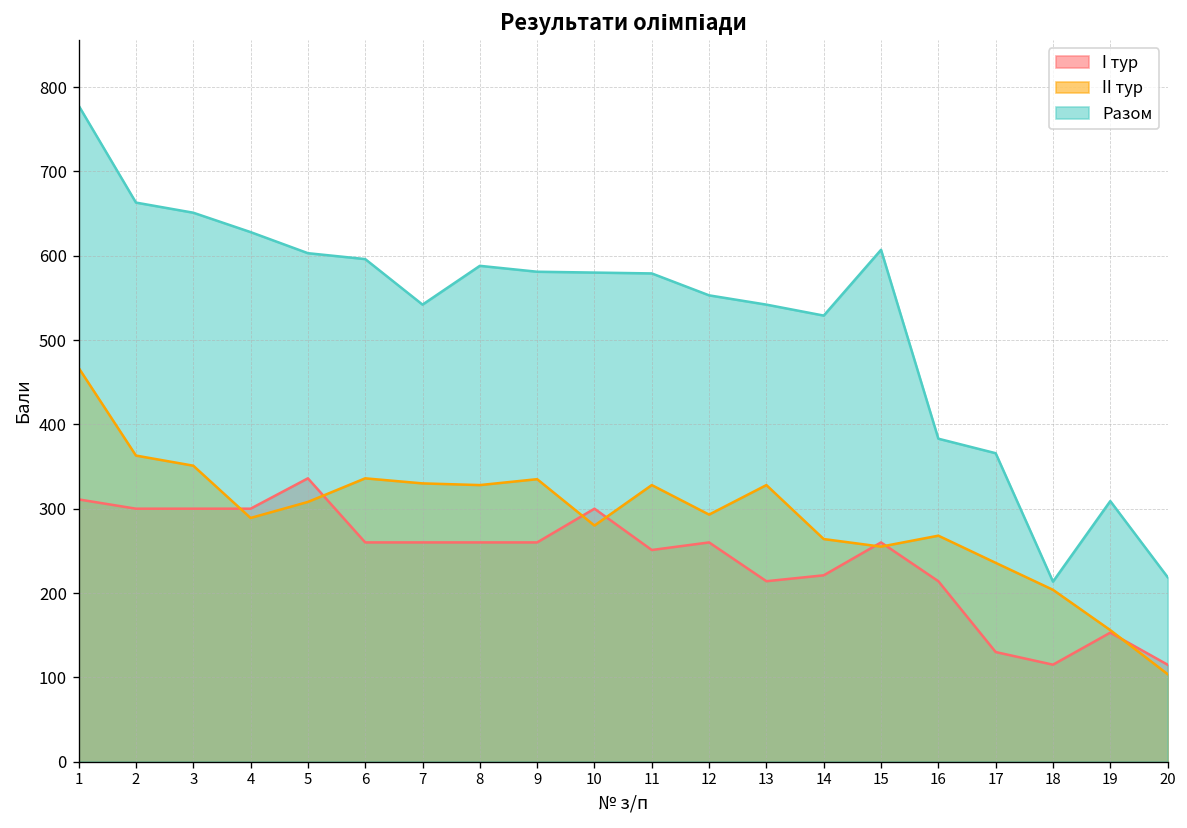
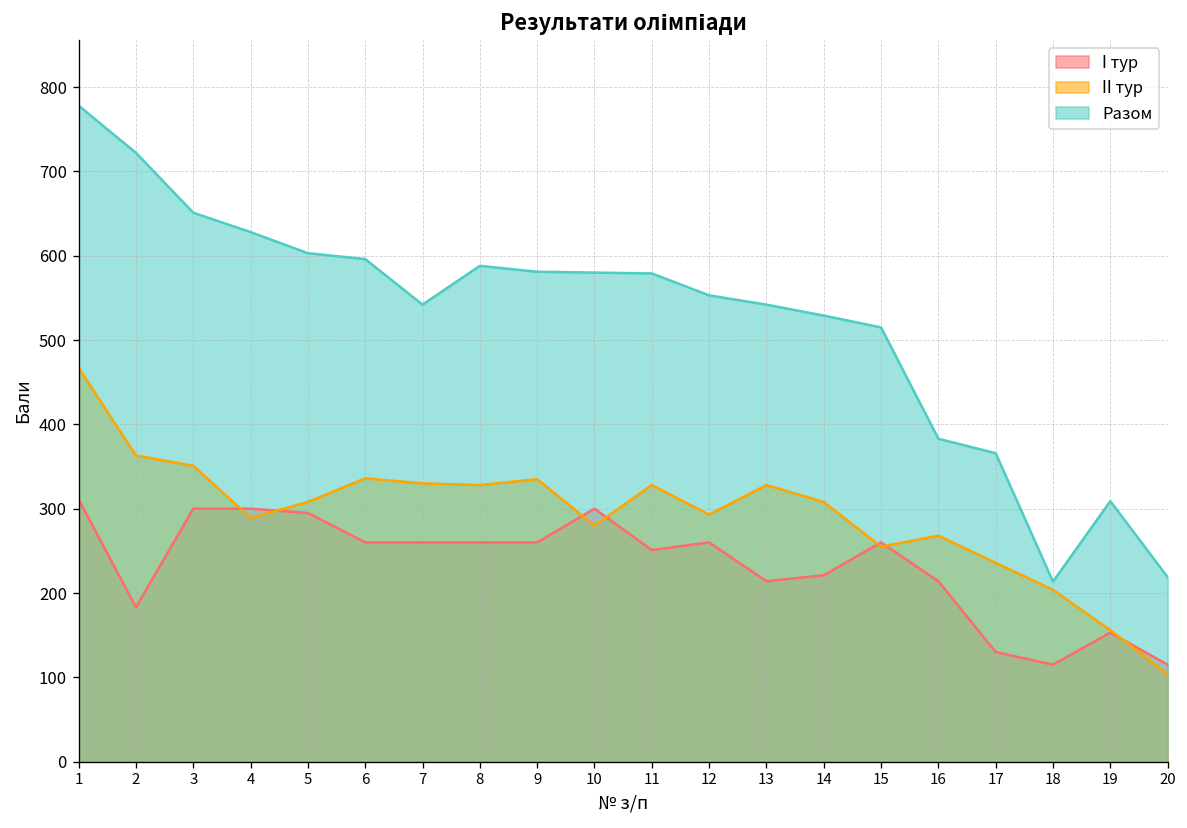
  {
    "І тур": {
      "1": 310,
-     "2": 300,
+     "2": 180,
      "3": 300,
      "4": 300,
-     "5": 340,
+     "5": 300,
      "6": 260,
      "7": 260,
      "8": 260,
      "9": 260,
      "10": 300,
      "11": 250,
      "12": 260,
      "13": 210,
      "14": 220,
      "15": 260,
      "16": 210,
      "17": 130,
      "18": 120,
      "20": 120
    },
    "ІІ тур": {
      "1": 470,
      "2": 360,
      "3": 350,
      "4": 290,
      "5": 310,
      "6": 340,
      "7": 330,
      "8": 330,
      "9": 340,
      "10": 280,
      "11": 330,
      "12": 290,
      "13": 330,
-     "14": 260,
+     "14": 310,
      "15": 260,
      "16": 270,
      "17": 240,
      "18": 200,
      "20": 100
    },
    "Разом": {
      "1": 780,
-     "2": 660,
+     "2": 720,
      "3": 650,
      "4": 630,
      "5": 600,
      "6": 600,
      "7": 540,
      "8": 590,
      "9": 580,
      "10": 580,
      "11": 580,
      "12": 550,
      "13": 540,
      "14": 530,
-     "15": 610,
+     "15": 520,
      "16": 380,
      "17": 370,
      "18": 210,
      "19": 310,
      "20": 220
    }
  }
